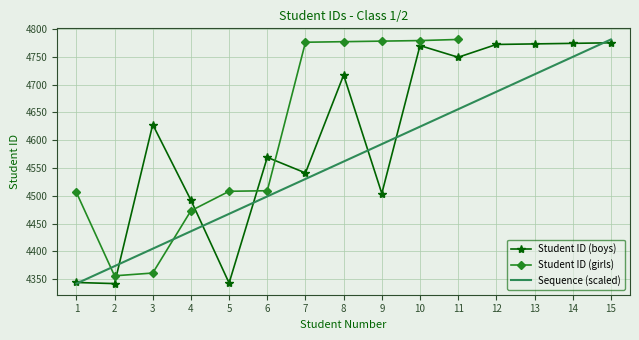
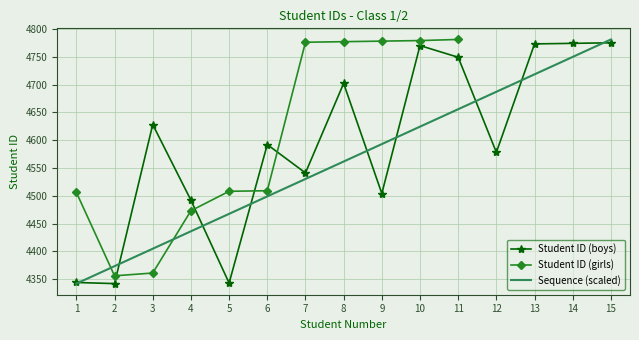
  {
    "Student ID (boys)": {
      "2": 4340,
      "3": 4630,
      "4": 4490,
      "5": 4340,
-     "6": 4570,
+     "6": 4590,
      "7": 4540,
-     "8": 4720,
+     "8": 4700,
      "9": 4500,
      "10": 4770,
      "11": 4750,
-     "12": 4770,
+     "12": 4580,
      "13": 4770,
      "14": 4770,
      "15": 4780
    }
  }
